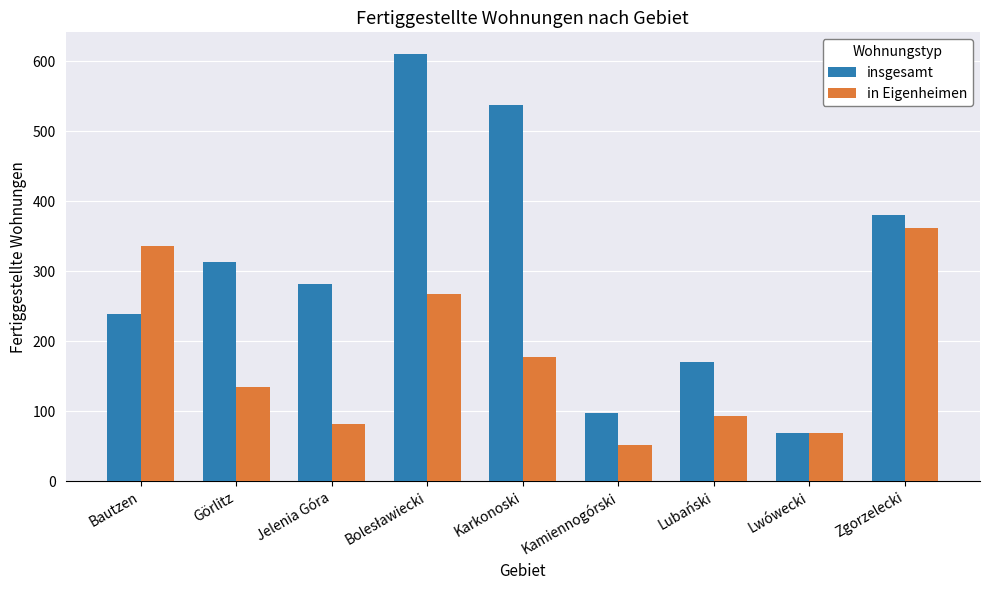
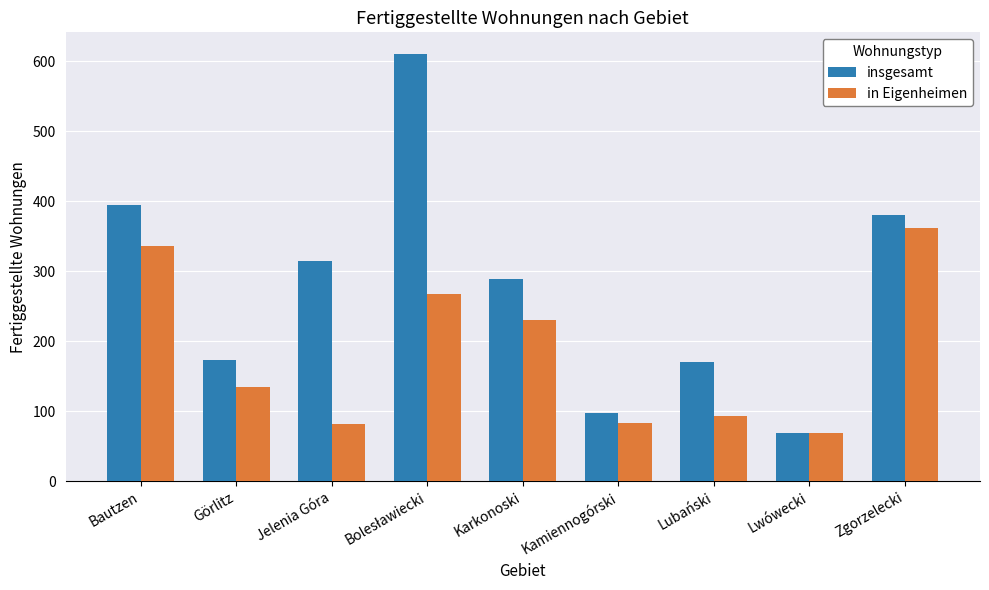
  {
    "insgesamt": {
-     "Bautzen": 240,
-     "Görlitz": 310,
-     "Jelenia Góra": 280,
+     "Bautzen": 400,
+     "Görlitz": 170,
+     "Jelenia Góra": 310,
      "Bolesławiecki": 610,
-     "Karkonoski": 540,
+     "Karkonoski": 290,
      "Kamiennogórski": 100,
      "Lubański": 170,
      "Lwówecki": 70,
      "Zgorzelecki": 380
    },
    "in Eigenheimen": {
      "Bautzen": 340,
      "Görlitz": 140,
      "Jelenia Góra": 80,
      "Bolesławiecki": 270,
-     "Karkonoski": 180,
-     "Kamiennogórski": 50,
+     "Karkonoski": 230,
+     "Kamiennogórski": 80,
      "Lubański": 90,
      "Lwówecki": 70,
      "Zgorzelecki": 360
    }
  }
